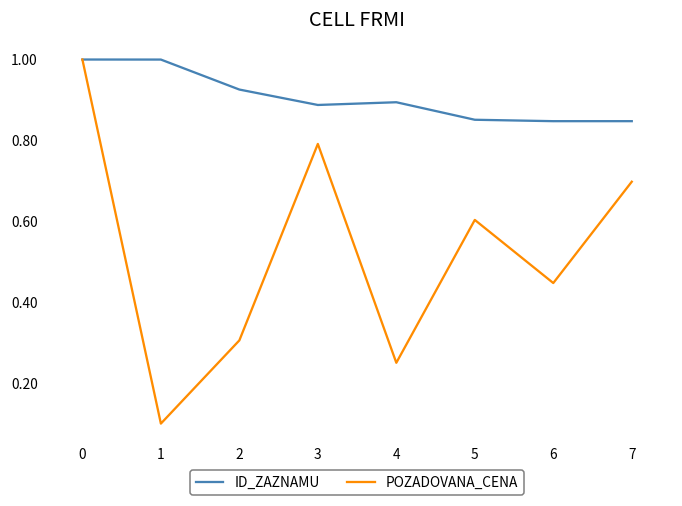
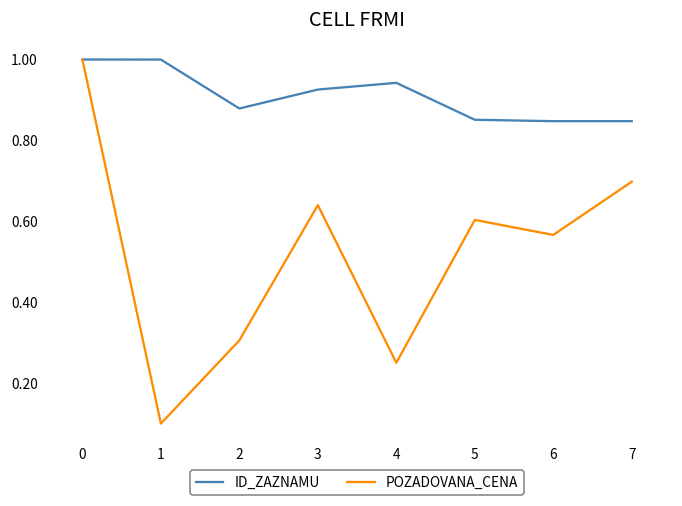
  {
    "ID_ZAZNAMU": {
      "1": 1.00,
-     "2": 0.93,
-     "3": 0.89,
-     "4": 0.89,
+     "2": 0.88,
+     "3": 0.93,
+     "4": 0.94,
      "5": 0.85,
      "6": 0.85,
      "7": 0.85
    },
    "POZADOVANA_CENA": {
      "1": 0.10,
      "2": 0.31,
-     "3": 0.79,
+     "3": 0.64,
      "4": 0.25,
      "5": 0.60,
-     "6": 0.45,
+     "6": 0.57,
      "7": 0.70
    }
  }
